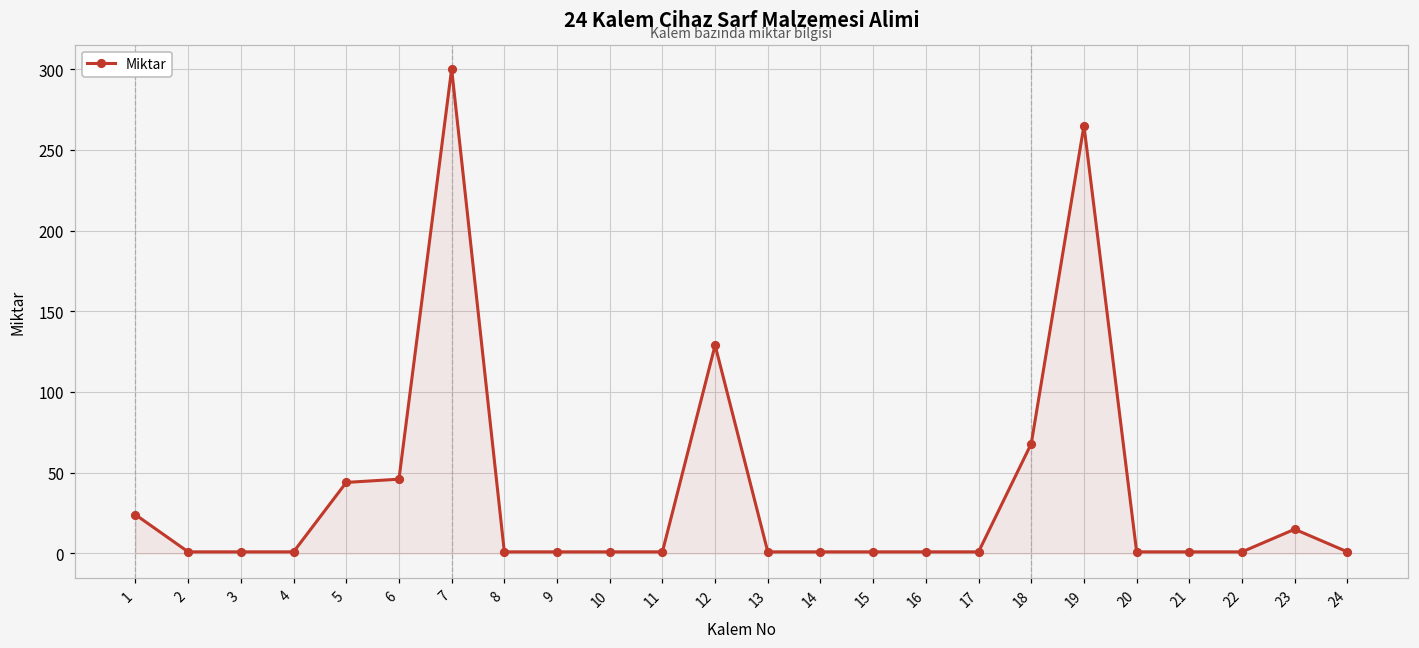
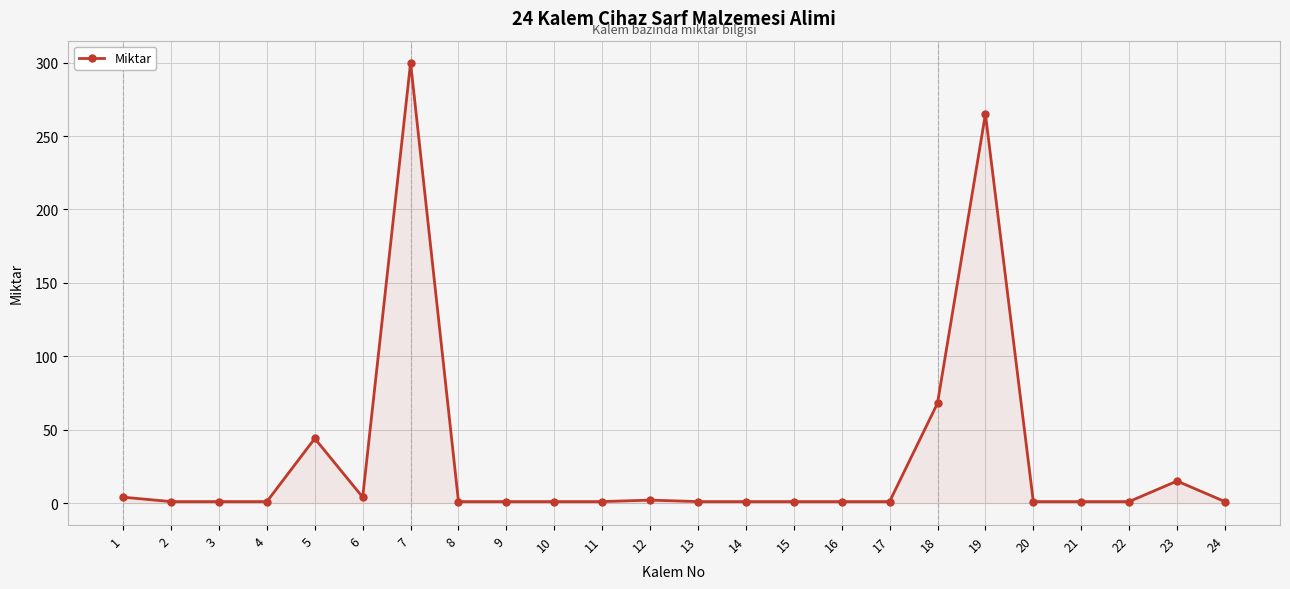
  {
-   "1": 24,
+   "1": 4,
    "2": 1,
    "3": 1,
    "4": 1,
    "5": 44,
-   "6": 46,
+   "6": 4,
    "7": 300,
    "8": 1,
    "9": 1,
    "10": 1,
    "11": 1,
-   "12": 129,
+   "12": 2,
    "13": 1,
    "14": 1,
    "15": 1,
    "16": 1,
    "17": 1,
    "18": 68,
    "19": 265,
    "20": 1,
    "21": 1,
    "22": 1,
    "23": 15,
    "24": 1
  }
